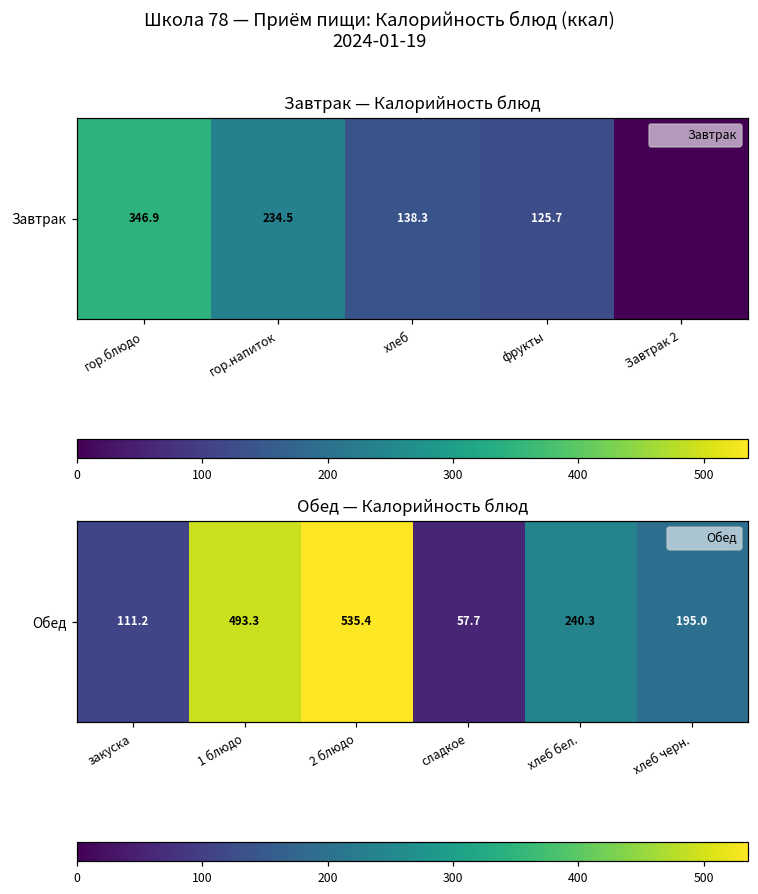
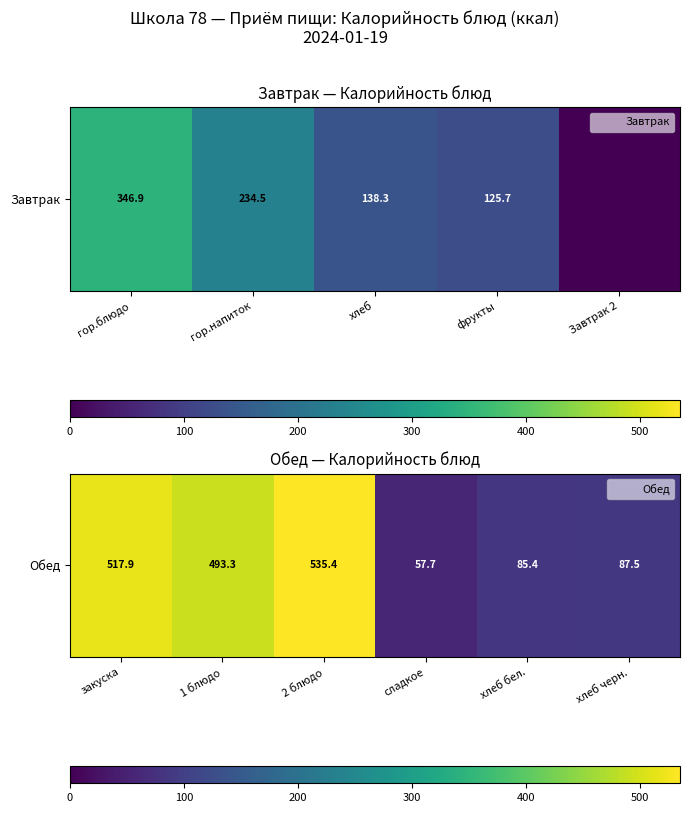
  {
    "Завтрак — Калорийность блюд": {
      "Завтрак": {
        "гор.блюдо": 346.9,
        "гор.напиток": 234.5,
        "хлеб": 138.3,
        "фрукты": 125.7
      }
    },
    "Обед — Калорийность блюд": {
      "Обед": {
-       "закуска": 111.2,
+       "закуска": 517.9,
        "1 блюдо": 493.3,
        "2 блюдо": 535.4,
        "сладкое": 57.7,
-       "хлеб бел.": 240.3,
-       "хлеб черн.": 195.0
+       "хлеб бел.": 85.4,
+       "хлеб черн.": 87.5
      }
    }
  }
